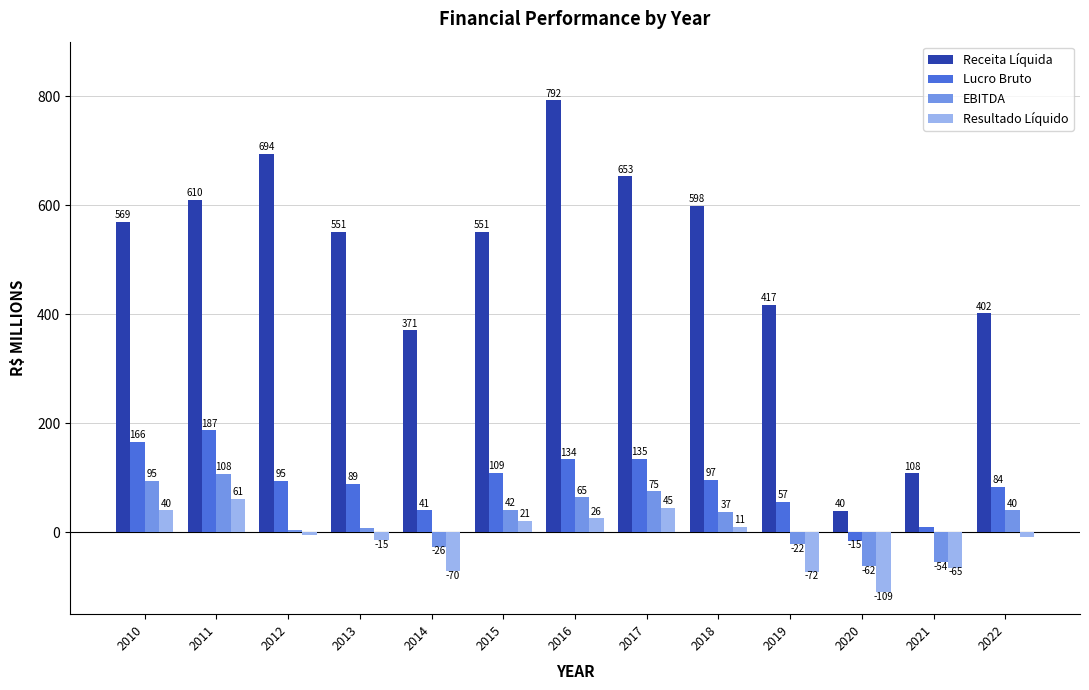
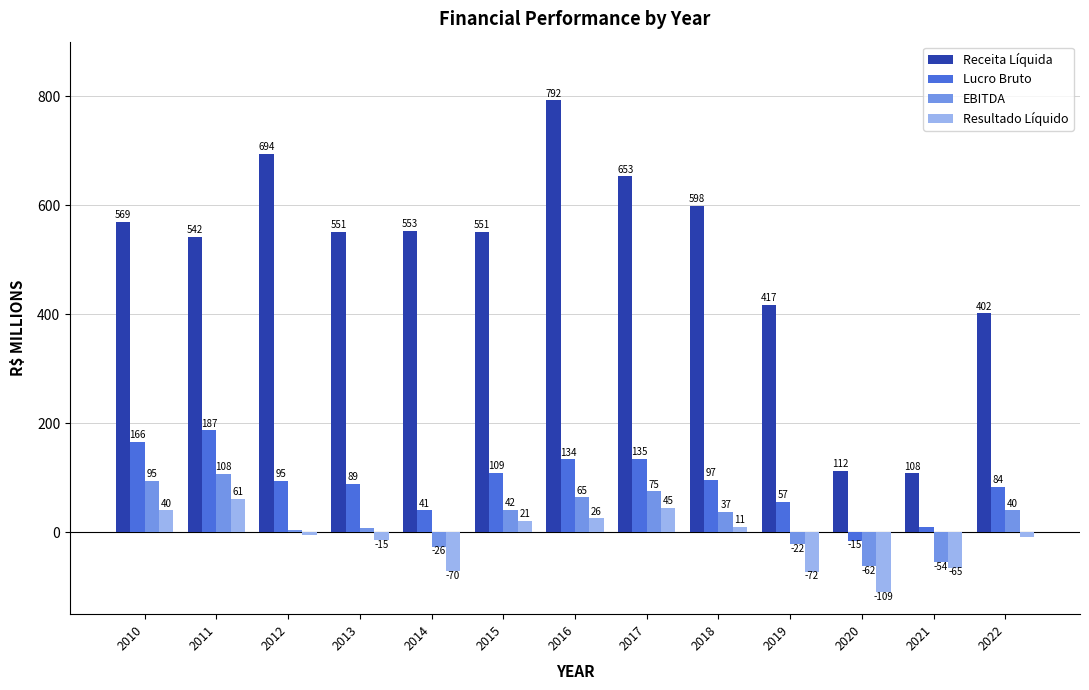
  {
    "Receita Líquida": {
      "2010": 569,
-     "2011": 610,
+     "2011": 542,
      "2012": 694,
      "2013": 551,
-     "2014": 371,
+     "2014": 553,
      "2015": 551,
      "2016": 792,
      "2017": 653,
      "2018": 598,
      "2019": 417,
-     "2020": 40,
+     "2020": 112,
      "2021": 108,
      "2022": 402
    }
  }
